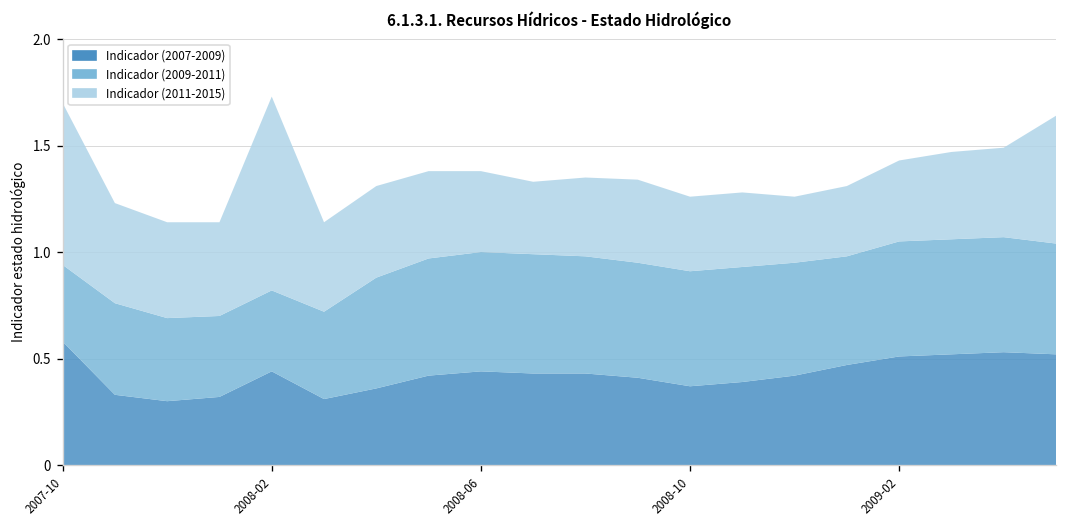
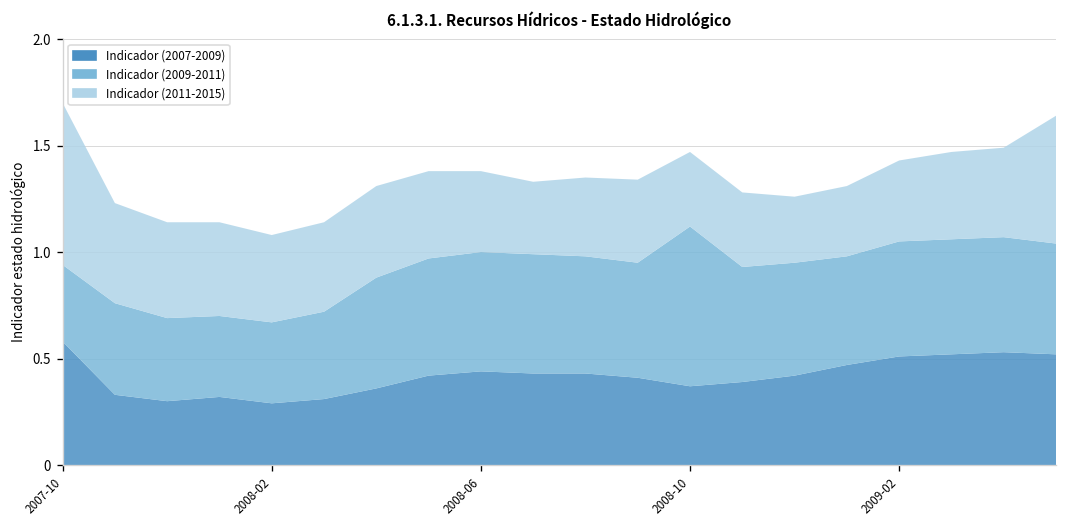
  {
    "Indicador (2007-2009)": {
      "2007-10": 0.58,
-     "2008-02": 0.44,
+     "2008-02": 0.29,
      "2008-06": 0.44,
      "2008-10": 0.37,
      "2009-02": 0.51
    },
    "Indicador (2009-2011)": {
      "2007-10": 0.36,
      "2008-02": 0.38,
      "2008-06": 0.56,
-     "2008-10": 0.54,
+     "2008-10": 0.75,
      "2009-02": 0.54
    },
    "Indicador (2011-2015)": {
      "2007-10": 0.76,
-     "2008-02": 0.91,
+     "2008-02": 0.41,
      "2008-06": 0.38,
      "2008-10": 0.35,
      "2009-02": 0.38
    }
  }
